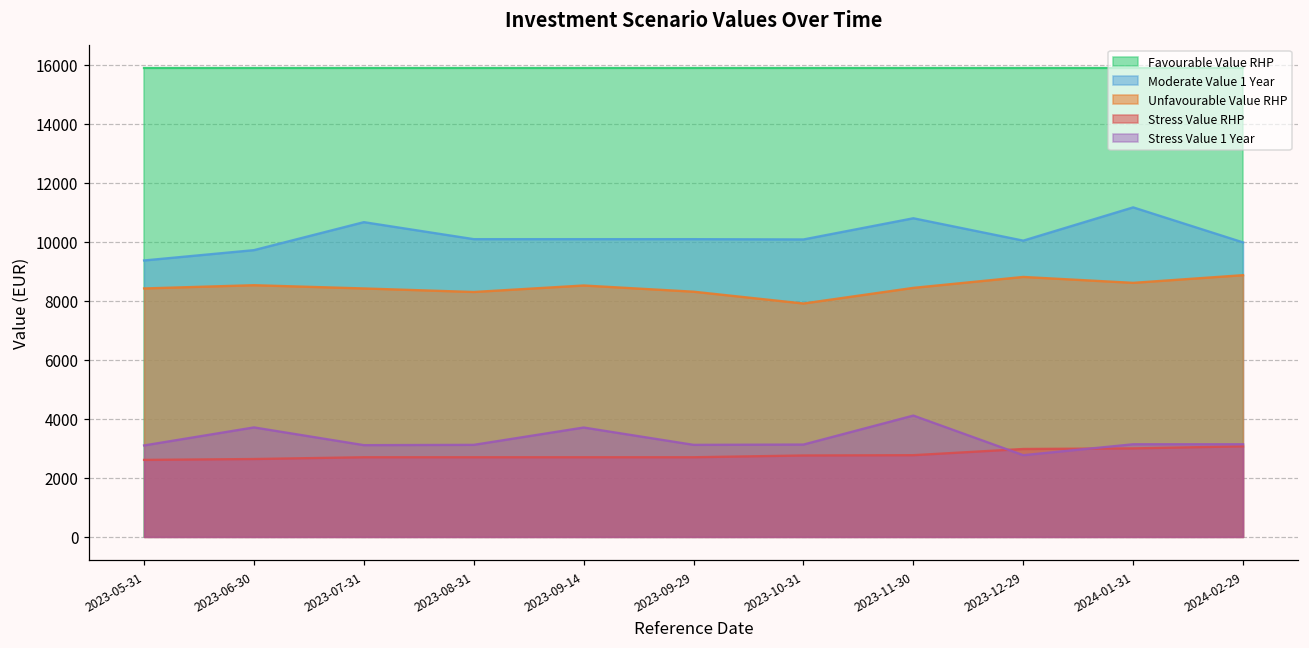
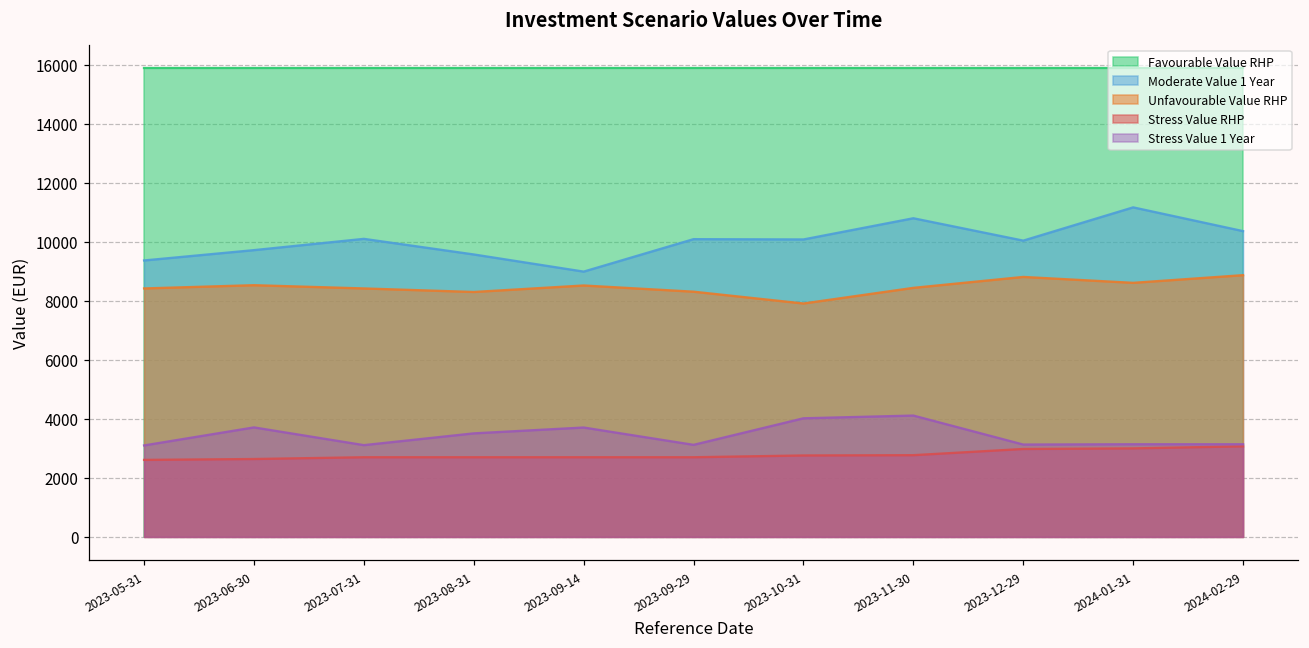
  {
    "Favourable Value RHP": {
      "2023-05-31": 15900,
      "2023-06-30": 15900,
      "2023-07-31": 15900,
      "2023-08-31": 15900,
      "2023-09-14": 15900,
      "2023-09-29": 15900,
      "2023-10-31": 15900,
      "2023-11-30": 15900,
      "2023-12-29": 15900
    },
    "Moderate Value 1 Year": {
      "2023-05-31": 9400,
      "2023-06-30": 9700,
-     "2023-07-31": 10700,
-     "2023-08-31": 10100,
-     "2023-09-14": 10100,
+     "2023-07-31": 10100,
+     "2023-08-31": 9600,
+     "2023-09-14": 9000,
      "2023-09-29": 10100,
      "2023-10-31": 10100,
      "2023-11-30": 10800,
      "2023-12-29": 10000,
      "2024-01-31": 11200,
-     "2024-02-29": 10000
+     "2024-02-29": 10400
    },
    "Stress Value 1 Year": {
      "2023-05-31": 3100,
      "2023-06-30": 3700,
      "2023-07-31": 3100,
-     "2023-08-31": 3100,
+     "2023-08-31": 3500,
      "2023-09-14": 3700,
      "2023-09-29": 3100,
-     "2023-10-31": 3100,
+     "2023-10-31": 4000,
      "2023-11-30": 4100,
-     "2023-12-29": 2800,
+     "2023-12-29": 3100,
      "2024-01-31": 3100
    }
  }
